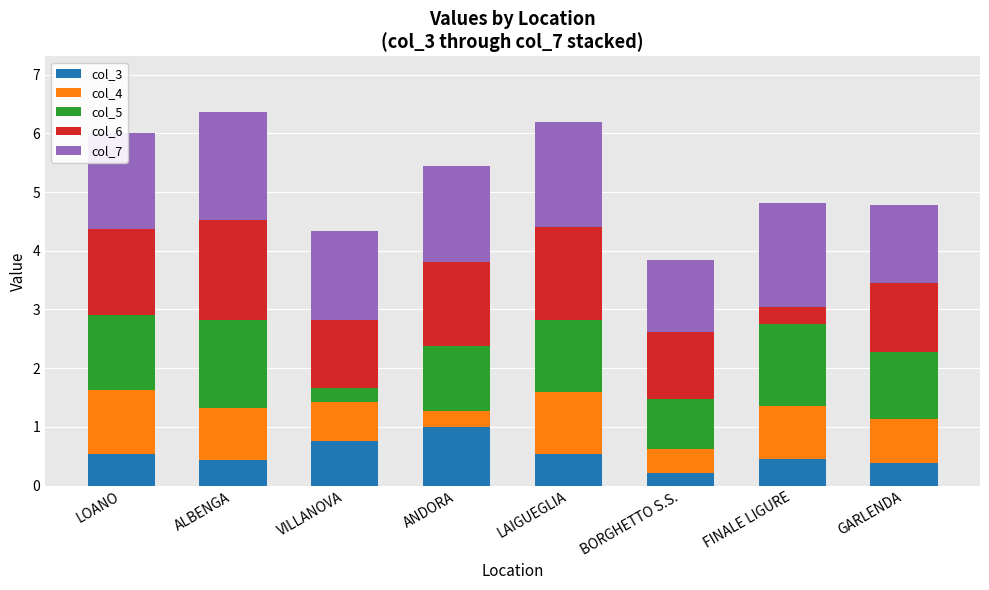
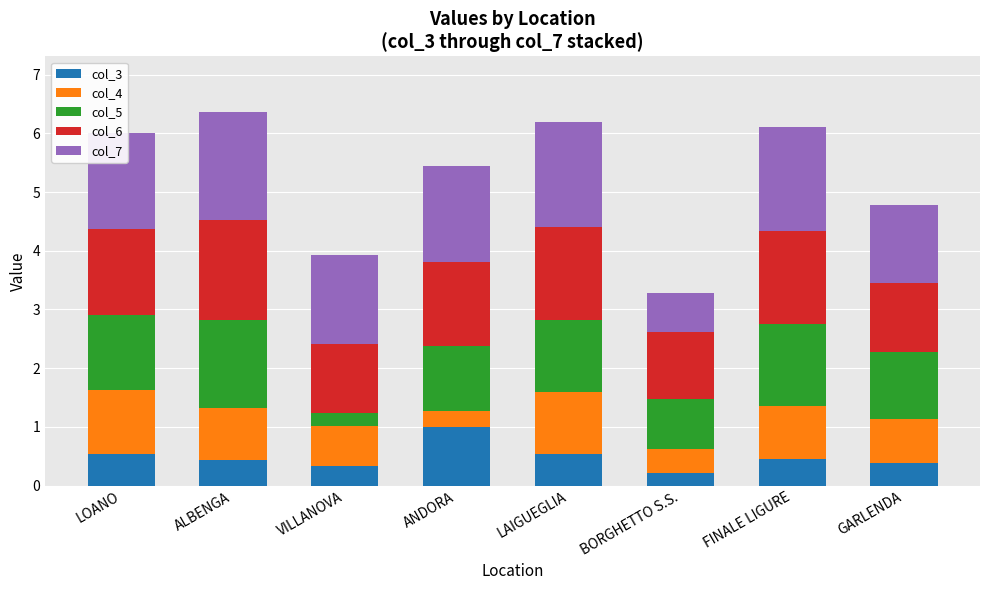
  {
    "col_3": {
      "LOANO": 0.5,
      "ALBENGA": 0.4,
-     "VILLANOVA": 0.8,
+     "VILLANOVA": 0.3,
      "ANDORA": 1.0,
      "LAIGUEGLIA": 0.5,
      "BORGHETTO S.S.": 0.2,
      "FINALE LIGURE": 0.5,
      "GARLENDA": 0.4
    },
    "col_4": {
      "LOANO": 1.1,
      "ALBENGA": 0.9,
      "VILLANOVA": 0.7,
      "ANDORA": 0.3,
      "LAIGUEGLIA": 1.1,
      "BORGHETTO S.S.": 0.4,
      "FINALE LIGURE": 0.9,
      "GARLENDA": 0.8
    },
    "col_5": {
      "LOANO": 1.3,
      "ALBENGA": 1.5,
      "VILLANOVA": 0.2,
      "ANDORA": 1.1,
      "LAIGUEGLIA": 1.2,
      "BORGHETTO S.S.": 0.9,
      "FINALE LIGURE": 1.4,
      "GARLENDA": 1.1
    },
    "col_6": {
      "LOANO": 1.5,
      "ALBENGA": 1.7,
      "VILLANOVA": 1.2,
      "ANDORA": 1.4,
      "LAIGUEGLIA": 1.6,
      "BORGHETTO S.S.": 1.1,
-     "FINALE LIGURE": 0.3,
+     "FINALE LIGURE": 1.6,
      "GARLENDA": 1.2
    },
    "col_7": {
      "ALBENGA": 1.8,
      "VILLANOVA": 1.5,
      "ANDORA": 1.6,
      "LAIGUEGLIA": 1.8,
-     "BORGHETTO S.S.": 1.2,
+     "BORGHETTO S.S.": 0.7,
      "FINALE LIGURE": 1.8,
      "GARLENDA": 1.3
    }
  }
